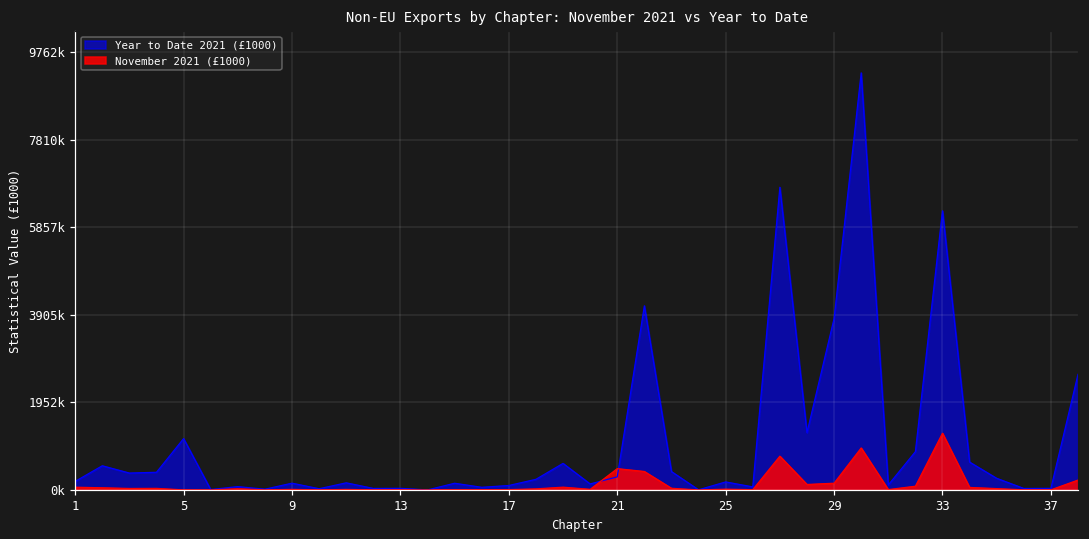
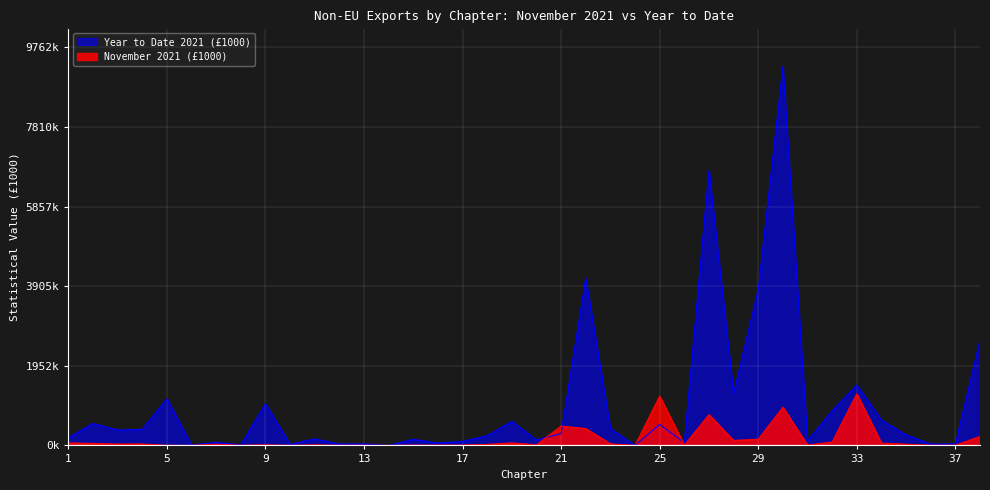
  {
    "Year to Date 2021 (£1000)": {
      "1": 200000,
      "5": 1100000,
-     "9": 200000,
+     "9": 1000000,
      "17": 100000,
      "21": 300000,
-     "25": 200000,
+     "25": 500000,
      "29": 3800000,
-     "33": 6200000
+     "33": 1500000
    },
    "November 2021 (£1000)": {
      "1": 100000,
      "5": 0,
      "9": 0,
      "17": 0,
      "21": 500000,
-     "25": 0,
+     "25": 1200000,
      "29": 200000,
      "33": 1300000
    }
  }
